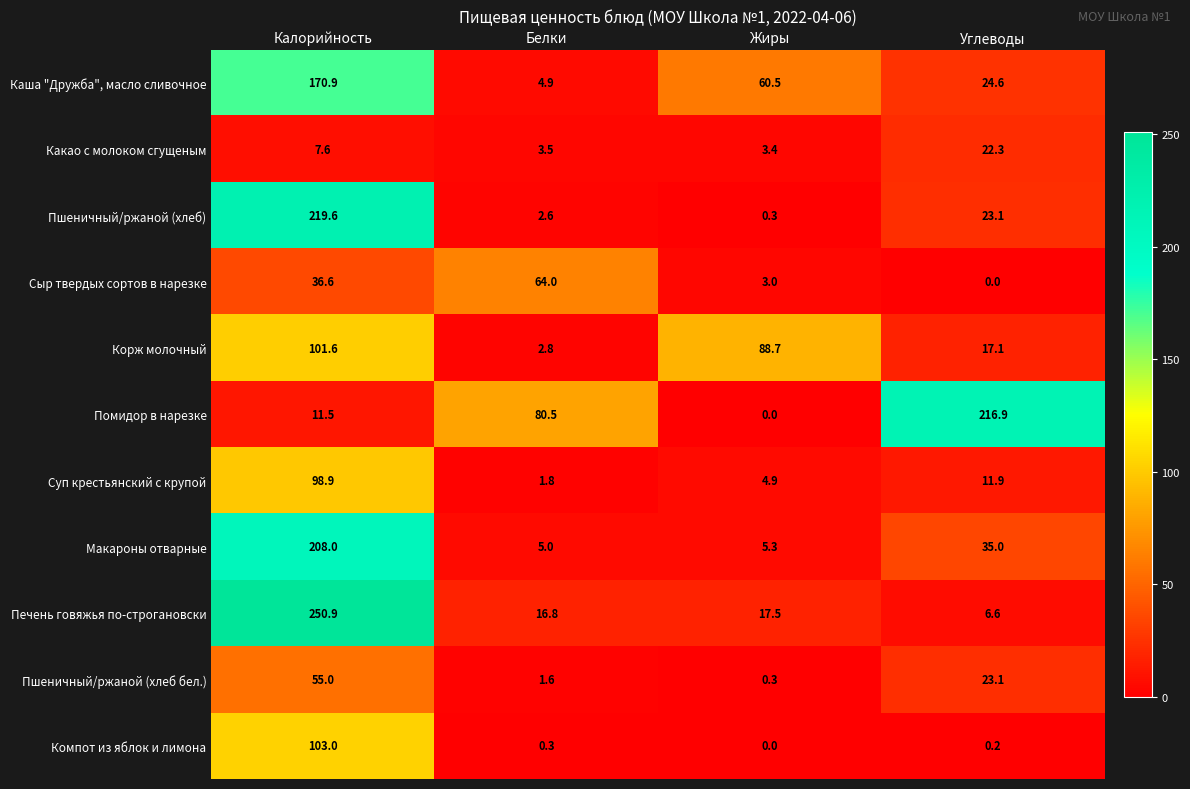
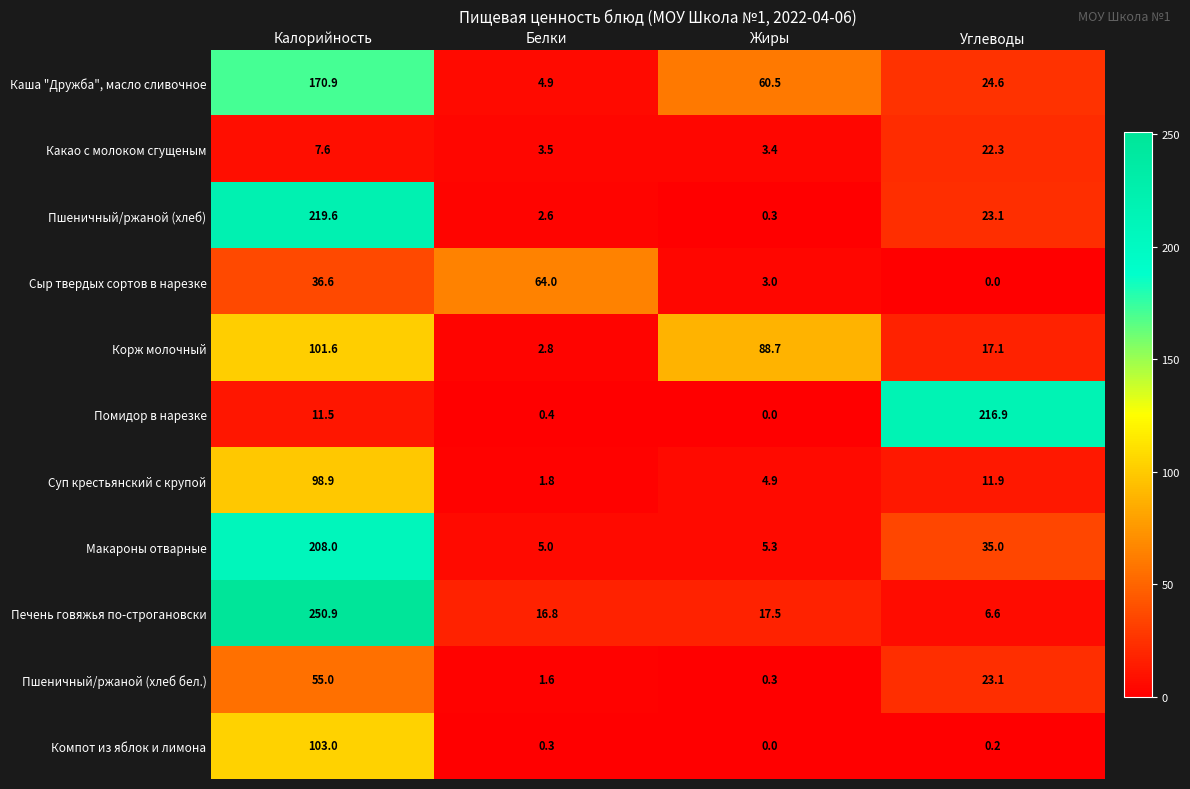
  {
    "Каша \"Дружба\", масло сливочное": {
      "Калорийность": 170.9,
      "Белки": 4.9,
      "Жиры": 60.5,
      "Углеводы": 24.6
    },
    "Какао с молоком сгущеным": {
      "Калорийность": 7.6,
      "Белки": 3.5,
      "Жиры": 3.4,
      "Углеводы": 22.3
    },
    "Пшеничный/ржаной (хлеб)": {
      "Калорийность": 219.6,
      "Белки": 2.6,
      "Жиры": 0.3,
      "Углеводы": 23.1
    },
    "Сыр твердых сортов в нарезке": {
      "Калорийность": 36.6,
      "Белки": 64.0,
      "Жиры": 3.0,
      "Углеводы": 0.0
    },
    "Корж молочный": {
      "Калорийность": 101.6,
      "Белки": 2.8,
      "Жиры": 88.7,
      "Углеводы": 17.1
    },
    "Помидор в нарезке": {
      "Калорийность": 11.5,
-     "Белки": 80.5,
+     "Белки": 0.4,
      "Жиры": 0.0,
      "Углеводы": 216.9
    },
    "Суп крестьянский с крупой": {
      "Калорийность": 98.9,
      "Белки": 1.8,
      "Жиры": 4.9,
      "Углеводы": 11.9
    },
    "Макароны отварные": {
      "Калорийность": 208.0,
      "Белки": 5.0,
      "Жиры": 5.3,
      "Углеводы": 35.0
    },
    "Печень говяжья по-строгановски": {
      "Калорийность": 250.9,
      "Белки": 16.8,
      "Жиры": 17.5,
      "Углеводы": 6.6
    },
    "Пшеничный/ржаной (хлеб бел.)": {
      "Калорийность": 55.0,
      "Белки": 1.6,
      "Жиры": 0.3,
      "Углеводы": 23.1
    },
    "Компот из яблок и лимона": {
      "Калорийность": 103.0,
      "Белки": 0.3,
      "Жиры": 0.0,
      "Углеводы": 0.2
    }
  }
